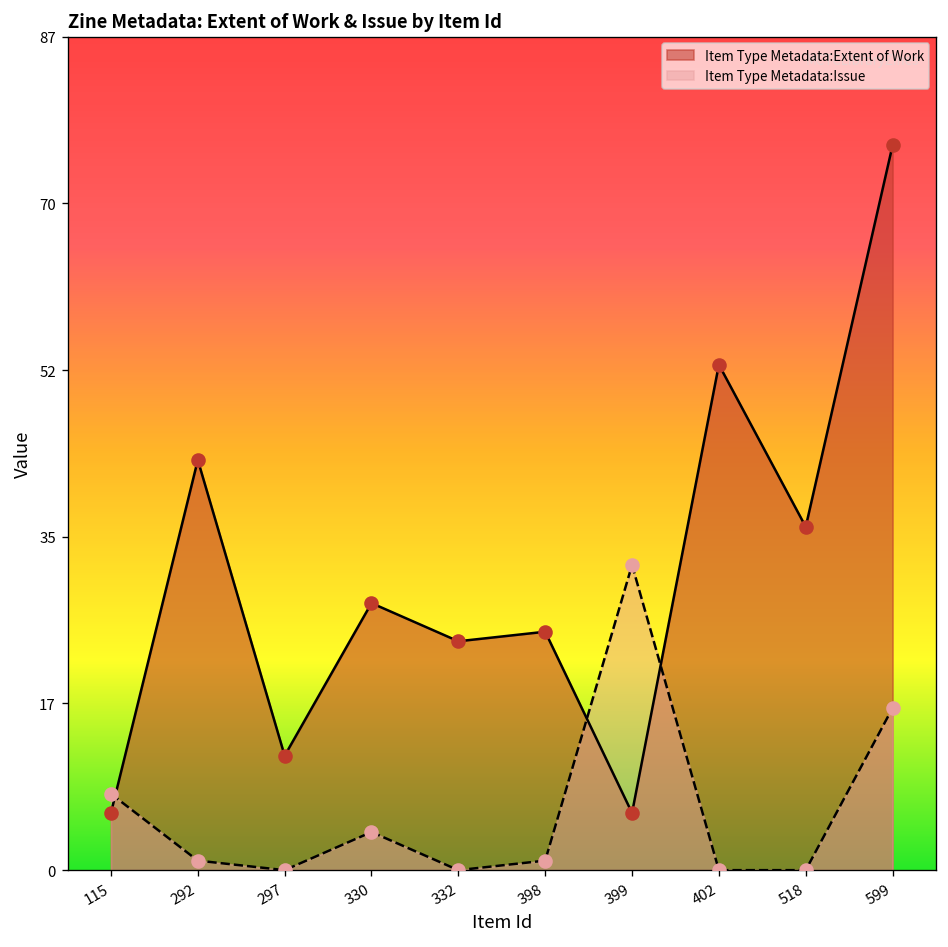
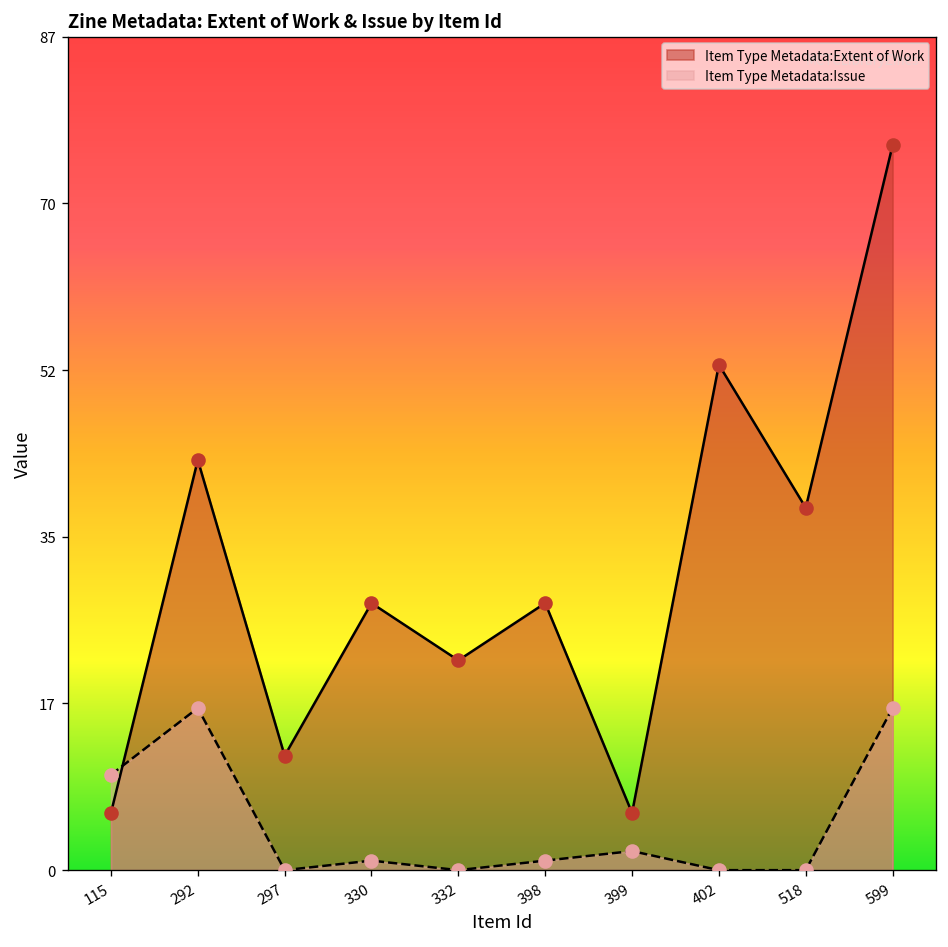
  {
    "Item Type Metadata:Extent of Work": {
      "115": 6,
      "292": 43,
      "297": 12,
      "330": 28,
-     "332": 24,
-     "398": 25,
+     "332": 22,
+     "398": 28,
      "399": 6,
      "402": 53,
-     "518": 36,
+     "518": 38,
      "599": 76
    },
    "Item Type Metadata:Issue": {
-     "115": 8,
-     "292": 1,
+     "115": 10,
+     "292": 17,
      "297": 0,
-     "330": 4,
+     "330": 1,
      "332": 0,
      "398": 1,
-     "399": 32,
+     "399": 2,
      "402": 0,
      "518": 0,
      "599": 17
    }
  }
